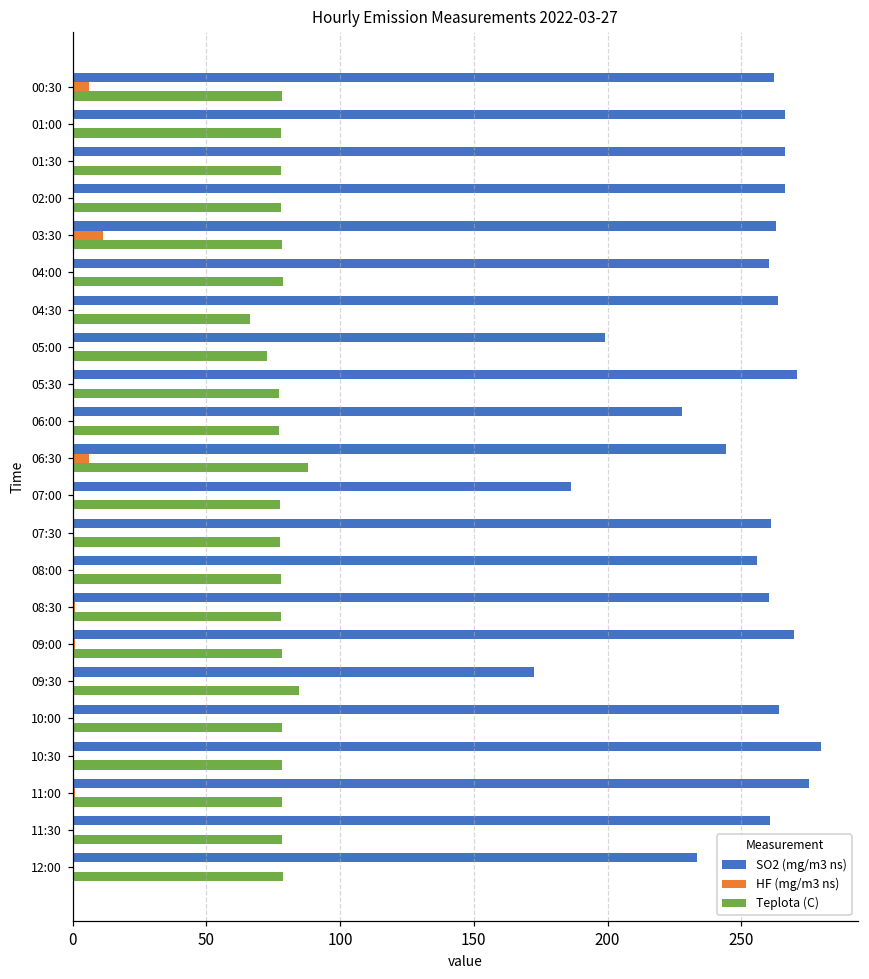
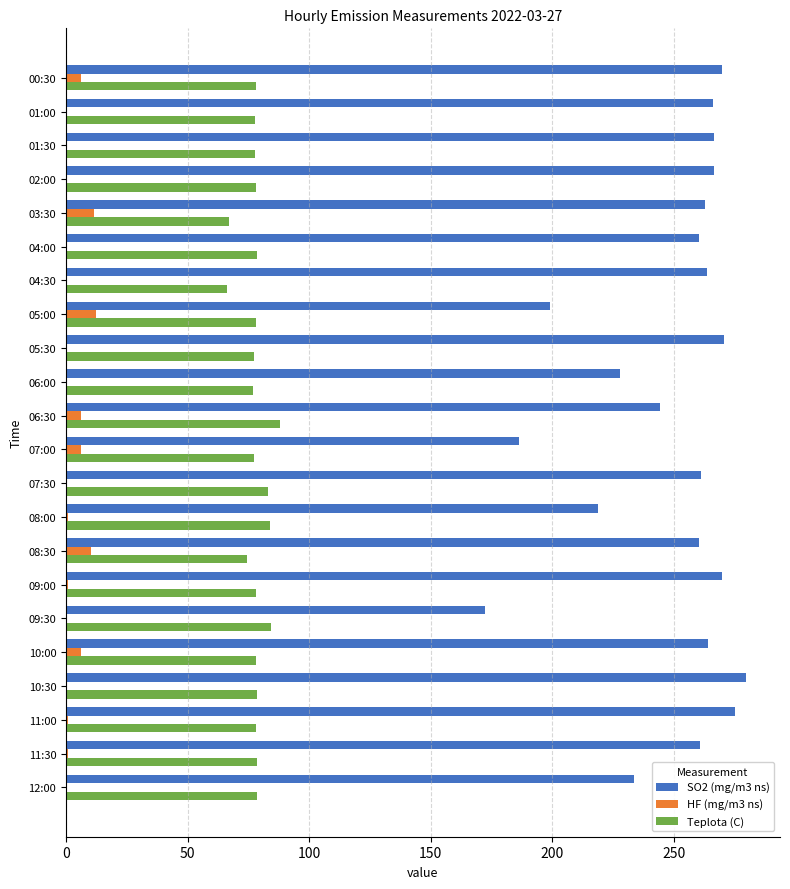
  {
    "SO2 (mg/m3 ns)": {
-     "00:30": 262,
+     "00:30": 270,
      "01:00": 266,
      "01:30": 266,
      "02:00": 266,
      "03:30": 263,
      "04:00": 260,
      "04:30": 264,
      "05:00": 199,
      "05:30": 271,
      "06:00": 228,
      "06:30": 244,
      "07:00": 186,
      "07:30": 261,
-     "08:00": 256,
+     "08:00": 219,
      "08:30": 260,
      "09:00": 270,
      "09:30": 172,
      "10:00": 264,
      "10:30": 280,
      "11:00": 275,
      "11:30": 261,
      "12:00": 233
    },
    "HF (mg/m3 ns)": {
      "00:30": 6,
      "03:30": 12,
-     "05:00": 0,
+     "05:00": 12,
      "06:30": 6,
-     "07:00": 0,
-     "08:30": 1,
-     "10:00": 0
+     "07:00": 6,
+     "08:30": 10,
+     "10:00": 6
    },
    "Teplota (C)": {
      "00:30": 78,
      "01:00": 78,
      "01:30": 78,
      "02:00": 78,
-     "03:30": 78,
+     "03:30": 67,
      "04:00": 79,
      "04:30": 66,
-     "05:00": 73,
+     "05:00": 78,
      "05:30": 77,
      "06:00": 77,
      "06:30": 88,
      "07:00": 77,
-     "07:30": 78,
-     "08:00": 78,
-     "08:30": 78,
+     "07:30": 83,
+     "08:00": 84,
+     "08:30": 74,
      "09:00": 78,
      "09:30": 85,
      "10:00": 78,
      "10:30": 78,
      "11:00": 78,
      "11:30": 78,
      "12:00": 79
    }
  }
